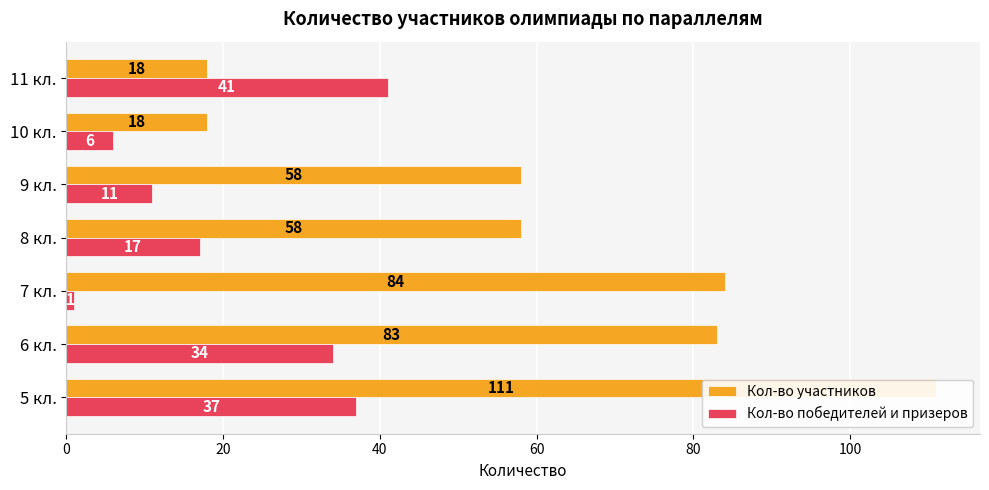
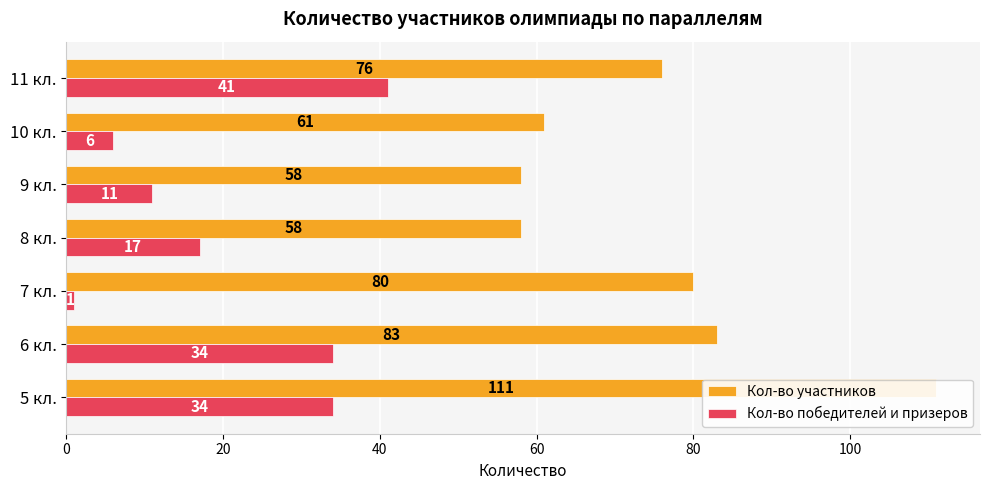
  {
    "Кол-во участников": {
-     "11 кл.": 18,
-     "10 кл.": 18,
+     "11 кл.": 76,
+     "10 кл.": 61,
      "9 кл.": 58,
      "8 кл.": 58,
-     "7 кл.": 84,
+     "7 кл.": 80,
      "6 кл.": 83
    },
    "Кол-во победителей и призеров": {
      "11 кл.": 41,
      "10 кл.": 6,
      "9 кл.": 11,
      "8 кл.": 17,
      "7 кл.": 1,
      "6 кл.": 34,
-     "5 кл.": 37
+     "5 кл.": 34
    }
  }
